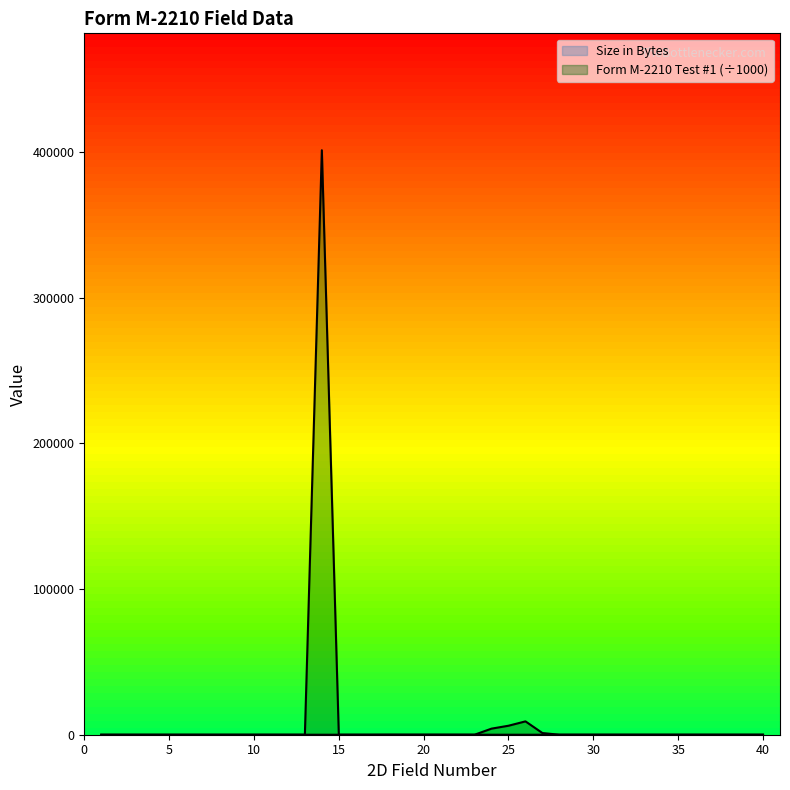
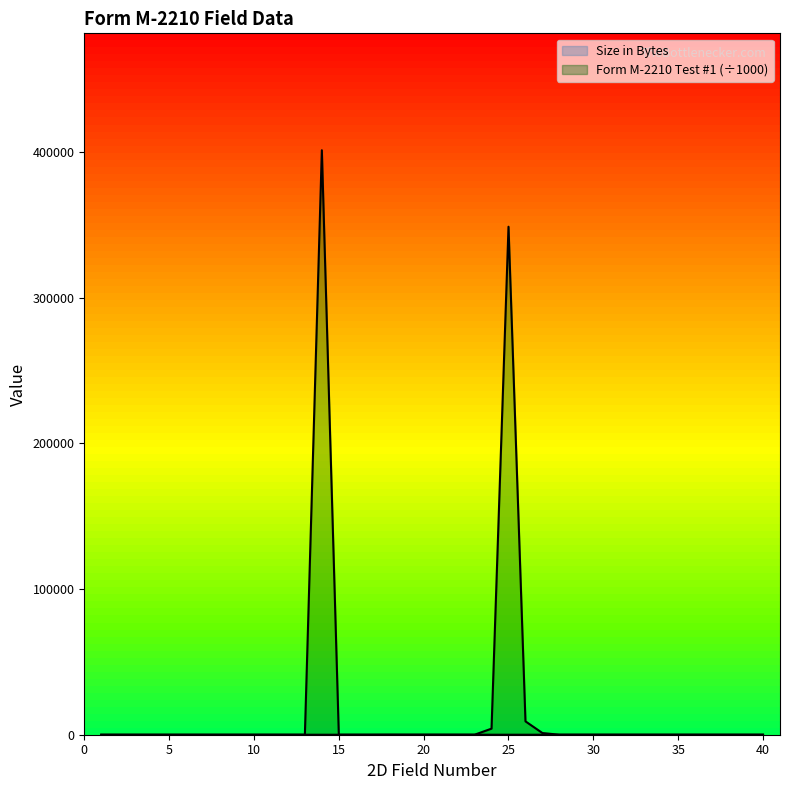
  {
    "Size in Bytes": {
      "25": 0
    },
    "Form M-2210 Test #1 (÷1000)": {
-     "25": 6000
+     "25": 349000
    }
  }
